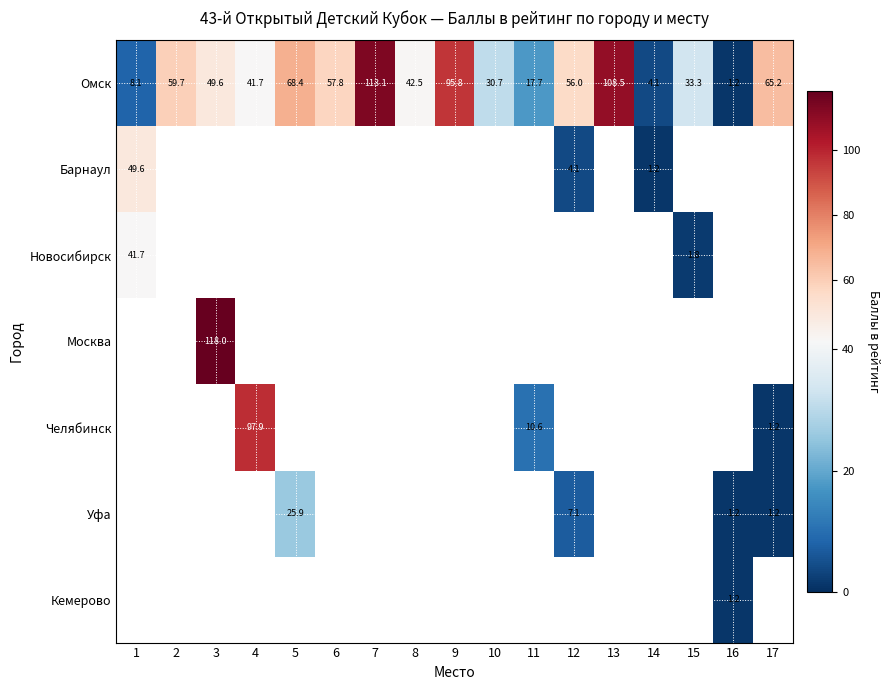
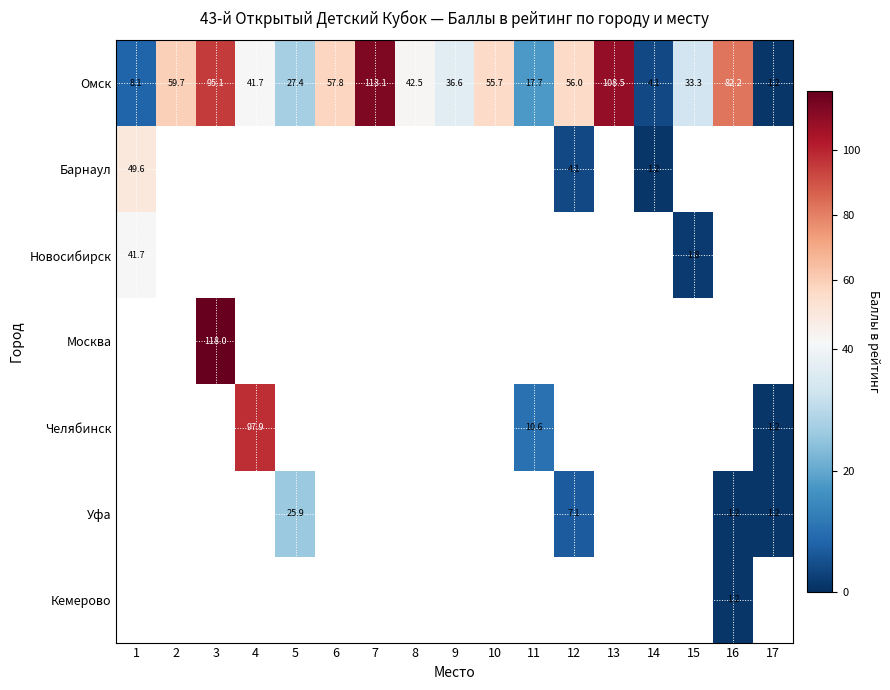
  {
    "Омск": {
      "1": 8.1,
      "2": 59.7,
-     "3": 49.6,
+     "3": 95.1,
      "4": 41.7,
-     "5": 68.4,
+     "5": 27.4,
      "6": 57.8,
      "7": 113.1,
      "8": 42.5,
-     "9": 95.8,
-     "10": 30.7,
+     "9": 36.6,
+     "10": 55.7,
      "11": 17.7,
      "12": 56.0,
      "13": 108.5,
      "14": 4.1,
      "15": 33.3,
-     "16": 1.2,
-     "17": 65.2
+     "16": 82.2,
+     "17": 1.2
    },
    "Барнаул": {
      "1": 49.6,
      "12": 4.1,
      "14": 1.2
    },
    "Новосибирск": {
      "1": 41.7,
      "15": 1.8
    },
    "Москва": {
      "3": 118.0
    },
    "Челябинск": {
      "4": 97.9,
      "11": 10.6,
      "17": 1.2
    },
    "Уфа": {
      "5": 25.9,
      "12": 7.1,
      "16": 1.2,
      "17": 1.2
    },
    "Кемерово": {
      "16": 1.2
    }
  }
